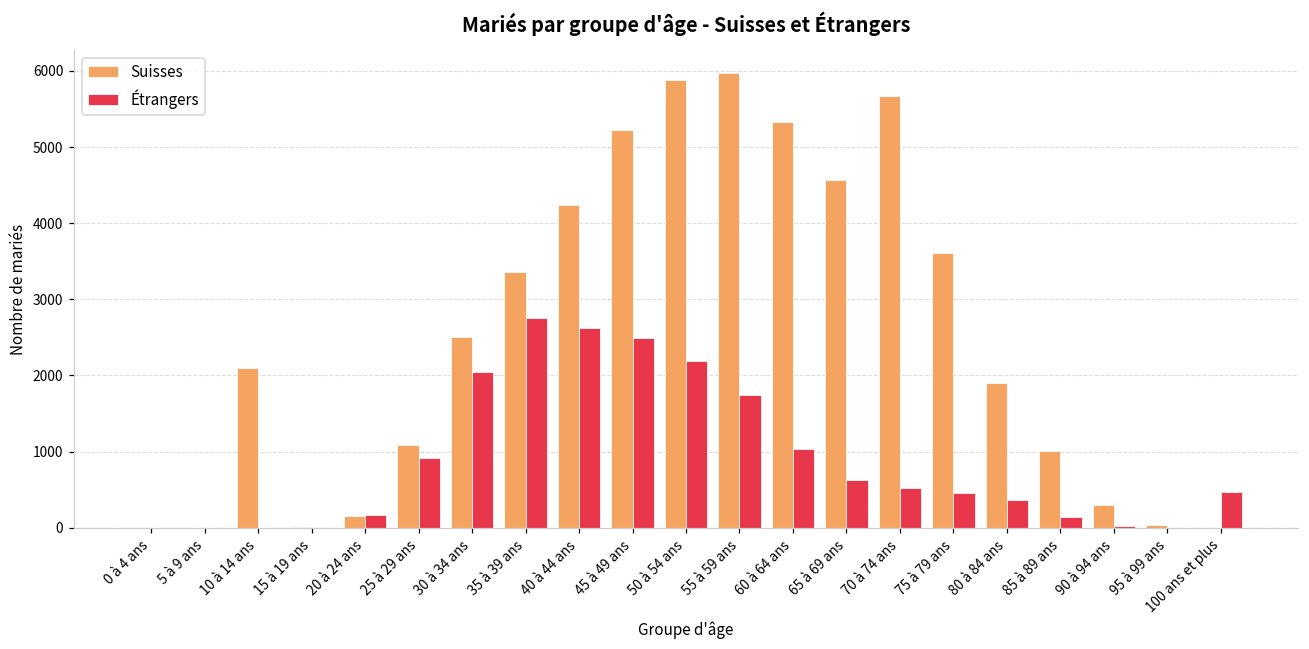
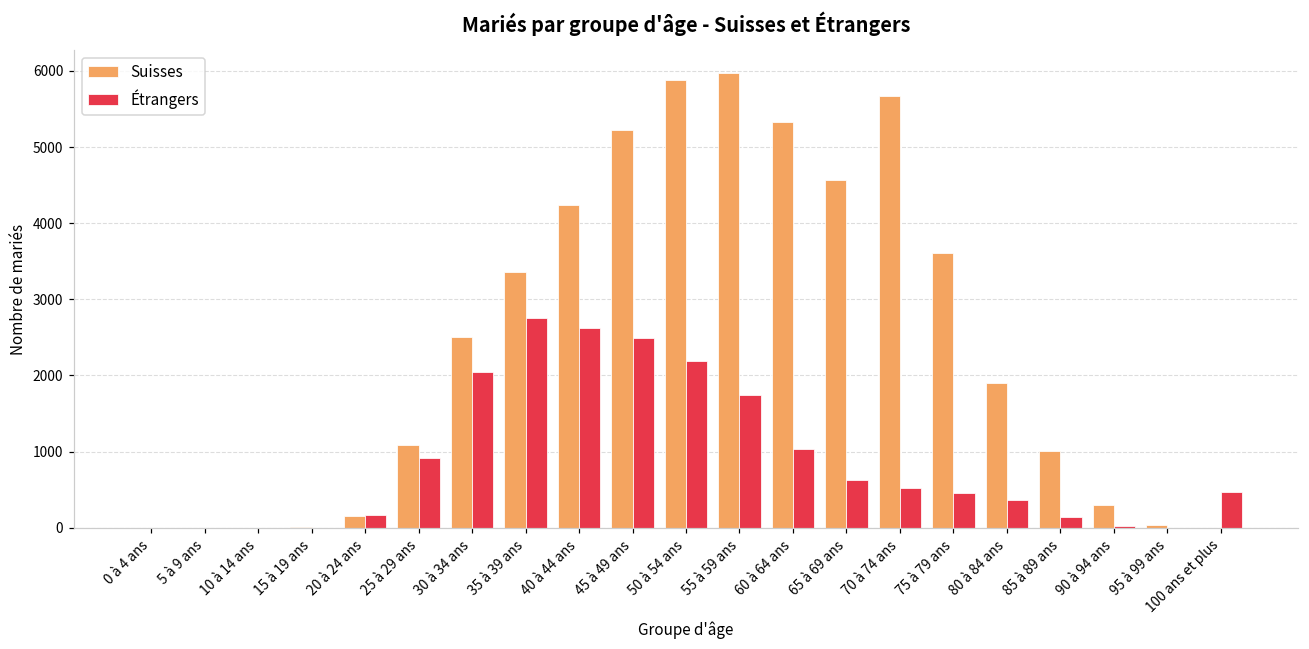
  {
    "Suisses": {
      "0 à 4 ans": 0,
      "5 à 9 ans": 0,
-     "10 à 14 ans": 2100,
+     "10 à 14 ans": 0,
      "20 à 24 ans": 200,
      "25 à 29 ans": 1100,
      "30 à 34 ans": 2500,
      "35 à 39 ans": 3400,
      "40 à 44 ans": 4200,
      "45 à 49 ans": 5200,
      "50 à 54 ans": 5900,
      "55 à 59 ans": 6000,
      "60 à 64 ans": 5300,
      "65 à 69 ans": 4600,
      "70 à 74 ans": 5700,
      "75 à 79 ans": 3600,
      "80 à 84 ans": 1900,
      "85 à 89 ans": 1000,
      "90 à 94 ans": 300,
      "100 ans et plus": 0
    },
    "Étrangers": {
      "0 à 4 ans": 0,
      "5 à 9 ans": 0,
      "10 à 14 ans": 0,
      "20 à 24 ans": 200,
      "25 à 29 ans": 900,
      "30 à 34 ans": 2000,
      "35 à 39 ans": 2800,
      "40 à 44 ans": 2600,
      "45 à 49 ans": 2500,
      "50 à 54 ans": 2200,
      "55 à 59 ans": 1700,
      "60 à 64 ans": 1000,
      "65 à 69 ans": 600,
      "70 à 74 ans": 500,
      "75 à 79 ans": 500,
      "80 à 84 ans": 400,
      "85 à 89 ans": 100,
      "100 ans et plus": 500
    }
  }
